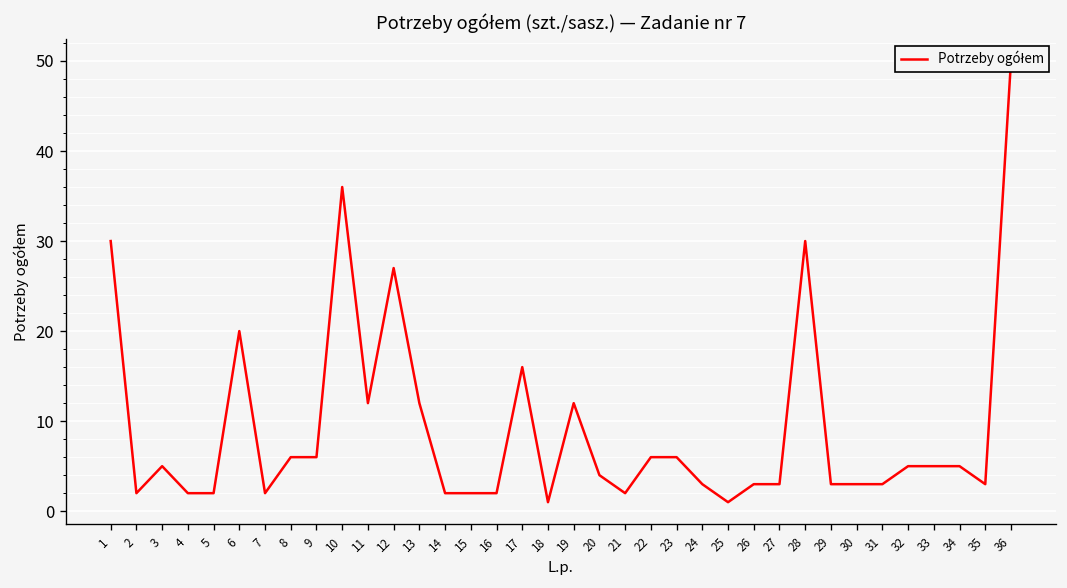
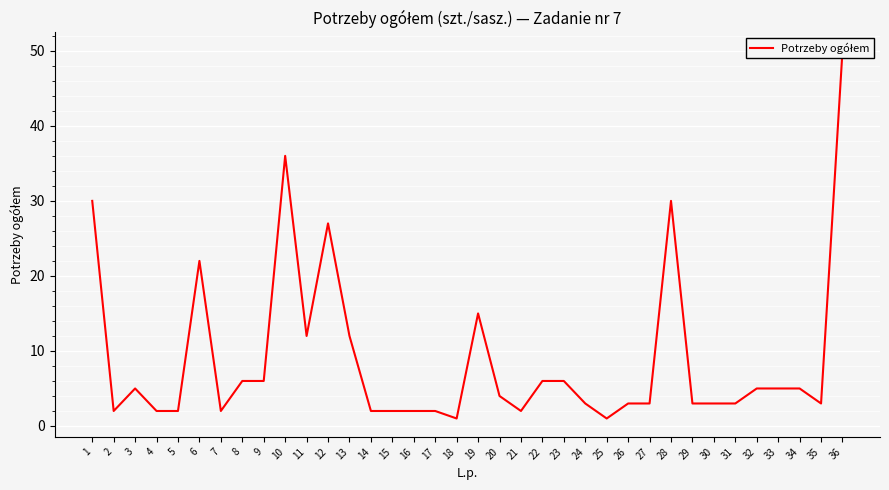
  {
    "1": 30,
    "2": 2,
    "3": 5,
    "4": 2,
    "5": 2,
-   "6": 20,
+   "6": 22,
    "7": 2,
    "8": 6,
    "9": 6,
    "10": 36,
    "11": 12,
    "12": 27,
    "13": 12,
    "14": 2,
    "15": 2,
    "16": 2,
-   "17": 16,
+   "17": 2,
    "18": 1,
-   "19": 12,
+   "19": 15,
    "20": 4,
    "21": 2,
    "22": 6,
    "23": 6,
    "24": 3,
    "25": 1,
    "26": 3,
    "27": 3,
    "28": 30,
    "29": 3,
    "30": 3,
    "31": 3,
    "32": 5,
    "33": 5,
    "34": 5,
    "35": 3
  }
